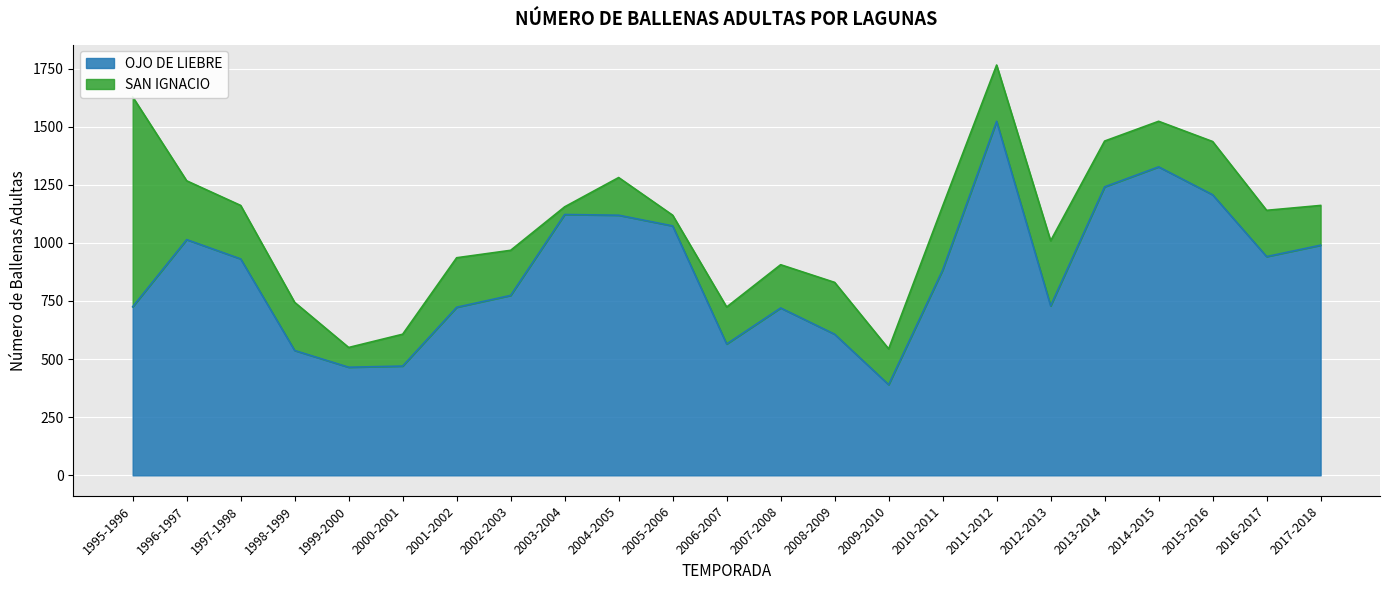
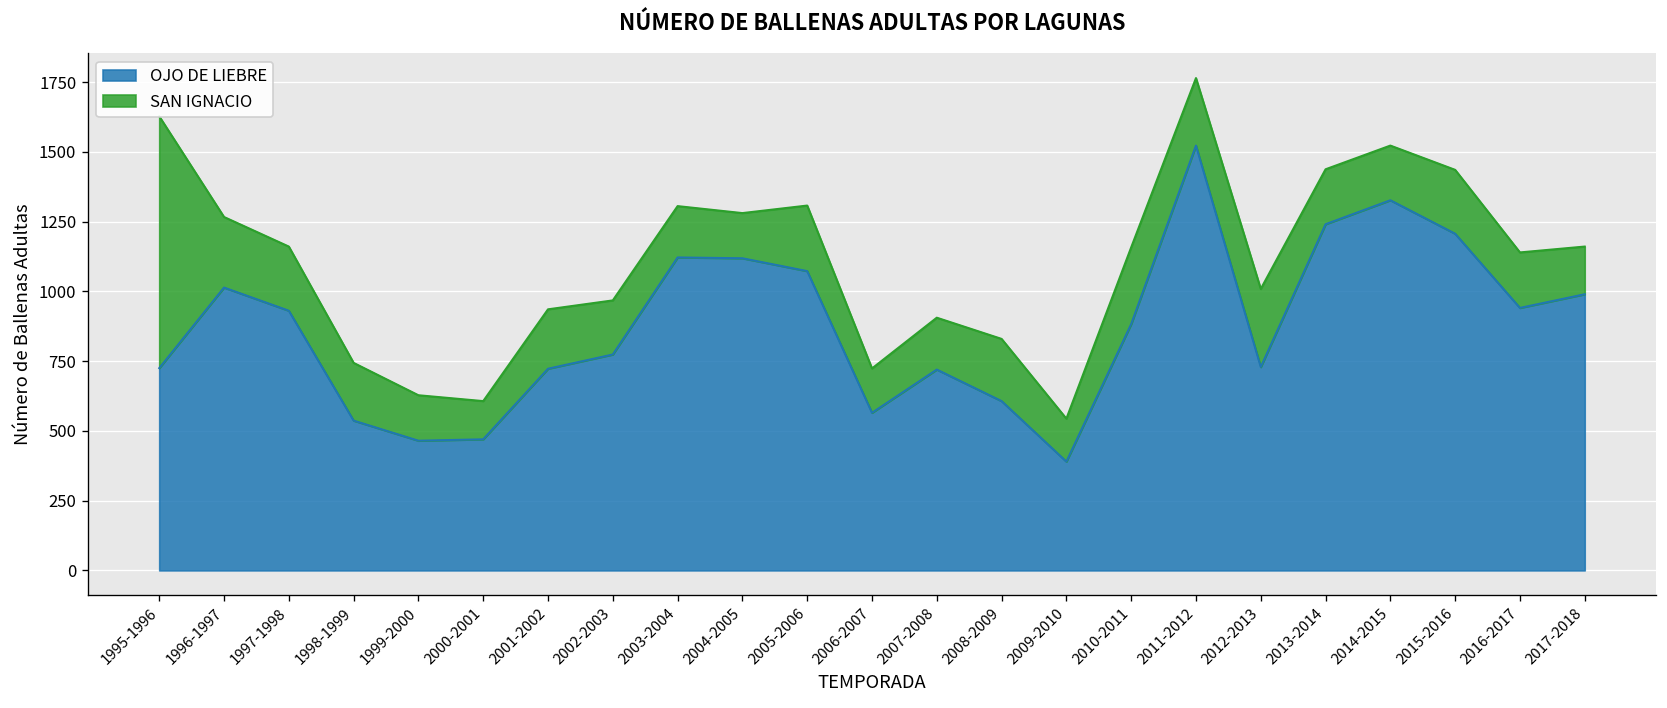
  {
    "OJO DE LIEBRE": {
      "1995-1996": 730,
      "1996-1997": 1010,
      "1997-1998": 930,
      "1998-1999": 540,
      "1999-2000": 470,
      "2000-2001": 470,
      "2001-2002": 720,
      "2002-2003": 770,
      "2003-2004": 1120,
      "2004-2005": 1120,
      "2005-2006": 1070,
      "2006-2007": 570,
      "2007-2008": 720,
      "2008-2009": 610,
      "2009-2010": 390,
      "2010-2011": 880,
      "2011-2012": 1520,
      "2012-2013": 730,
      "2013-2014": 1240,
      "2014-2015": 1330,
      "2015-2016": 1210,
      "2016-2017": 940,
      "2017-2018": 990
    },
    "SAN IGNACIO": {
      "1996-1997": 250,
      "1997-1998": 230,
      "1998-1999": 210,
-     "1999-2000": 90,
+     "1999-2000": 160,
      "2000-2001": 140,
      "2001-2002": 210,
      "2002-2003": 190,
-     "2003-2004": 30,
+     "2003-2004": 180,
      "2004-2005": 160,
-     "2005-2006": 50,
+     "2005-2006": 240,
      "2006-2007": 160,
      "2007-2008": 190,
      "2008-2009": 220,
      "2009-2010": 150,
      "2010-2011": 280,
      "2011-2012": 240,
      "2012-2013": 280,
      "2013-2014": 200,
      "2014-2015": 200,
      "2015-2016": 230,
      "2016-2017": 200,
      "2017-2018": 170
    }
  }
